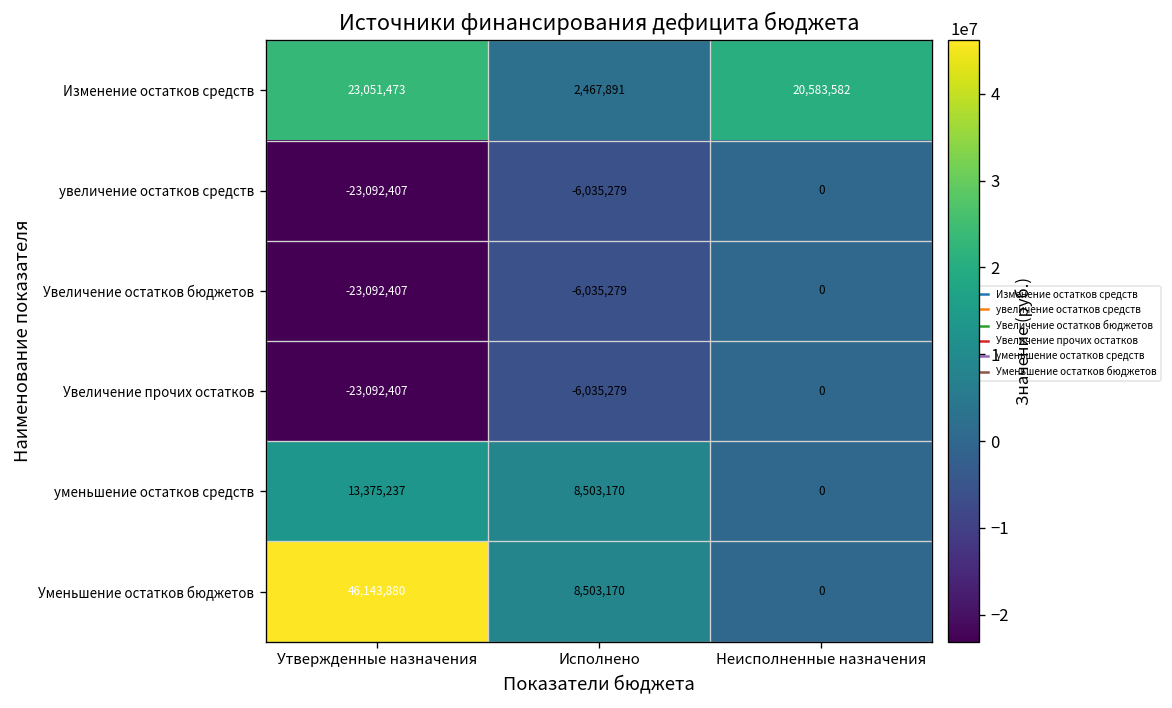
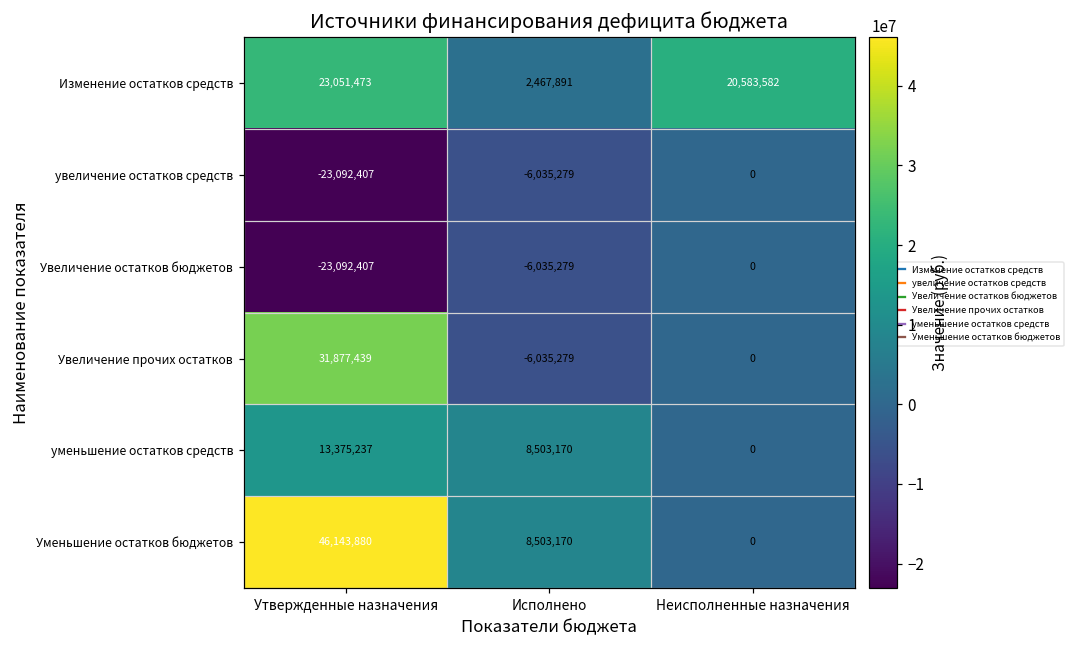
  {
    "Изменение остатков средств": {
      "Утвержденные назначения": "23,051,473",
      "Исполнено": "2,467,891",
      "Неисполненные назначения": "20,583,582"
    },
    "увеличение остатков средств": {
      "Утвержденные назначения": "-23,092,407",
      "Исполнено": "-6,035,279",
      "Неисполненные назначения": "0"
    },
    "Увеличение остатков бюджетов": {
      "Утвержденные назначения": "-23,092,407",
      "Исполнено": "-6,035,279",
      "Неисполненные назначения": "0"
    },
    "Увеличение прочих остатков": {
-     "Утвержденные назначения": "-23,092,407",
+     "Утвержденные назначения": "31,877,439",
      "Исполнено": "-6,035,279",
      "Неисполненные назначения": "0"
    },
    "уменьшение остатков средств": {
      "Утвержденные назначения": "13,375,237",
      "Исполнено": "8,503,170",
      "Неисполненные назначения": "0"
    },
    "Уменьшение остатков бюджетов": {
      "Утвержденные назначения": "46,143,880",
      "Исполнено": "8,503,170",
      "Неисполненные назначения": "0"
    }
  }
